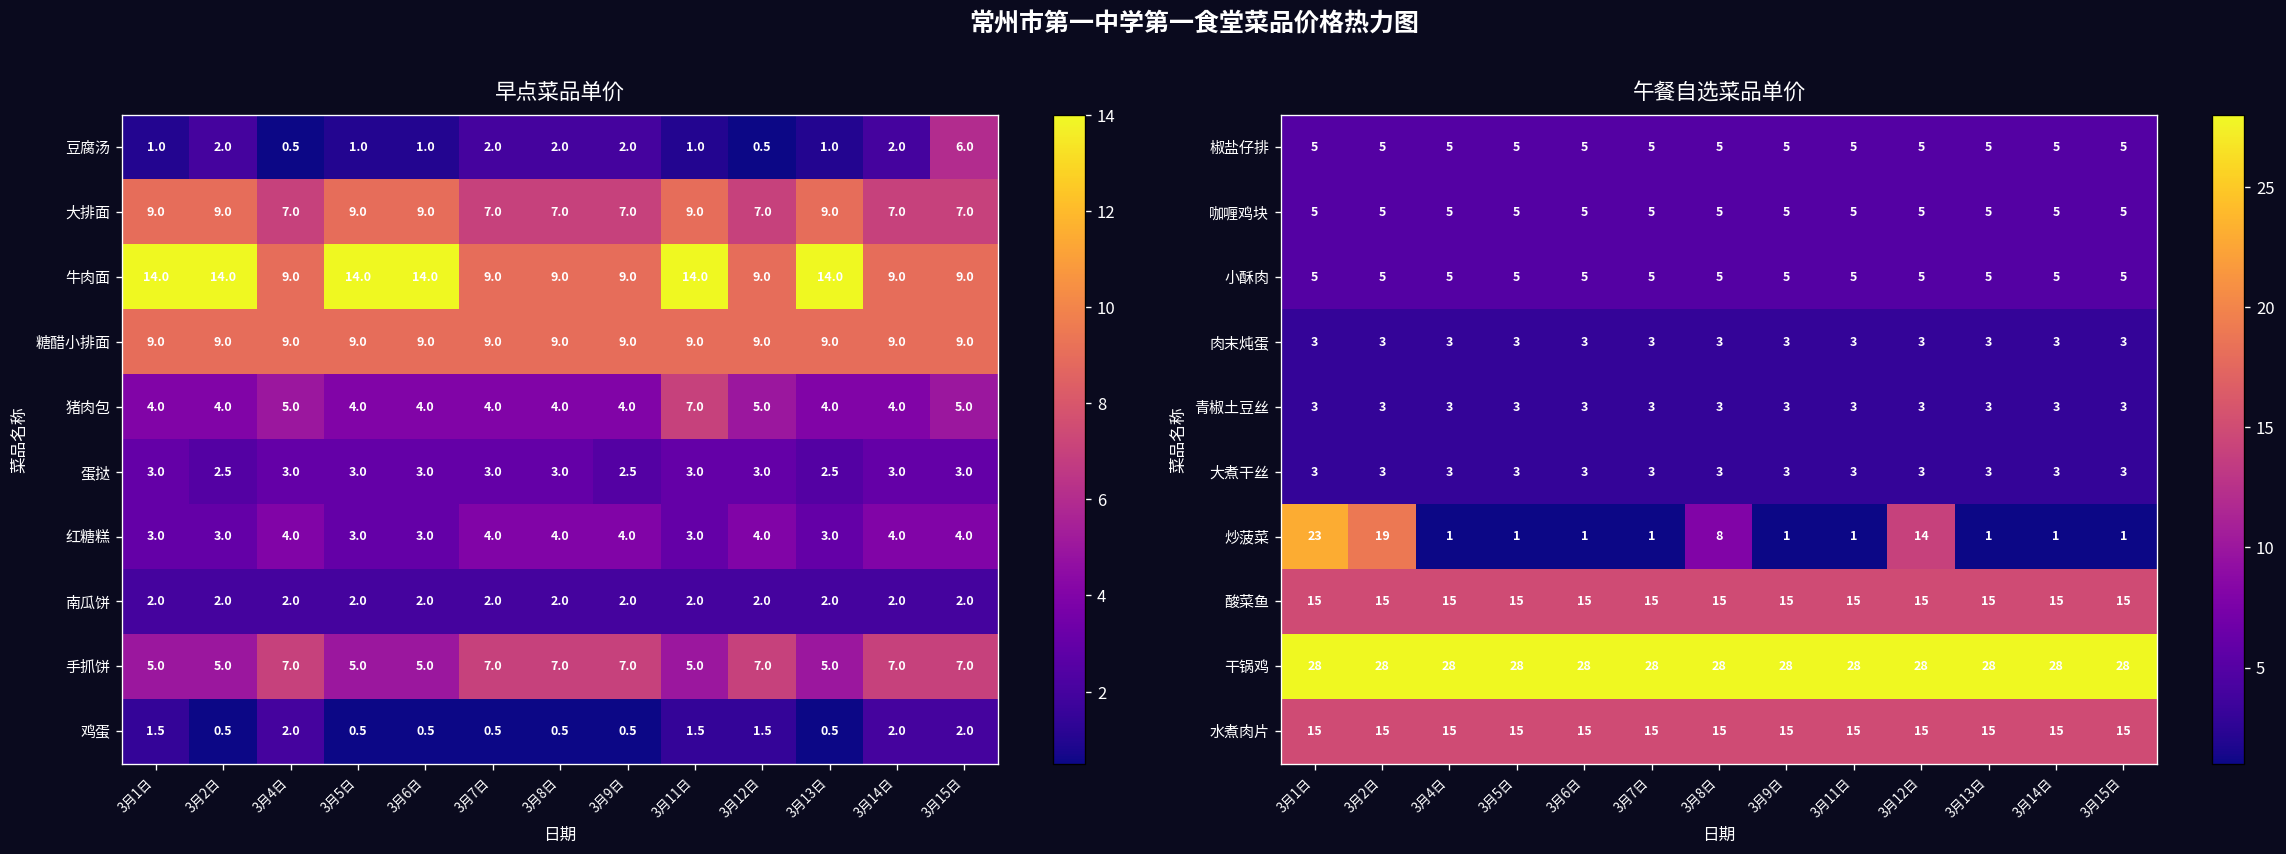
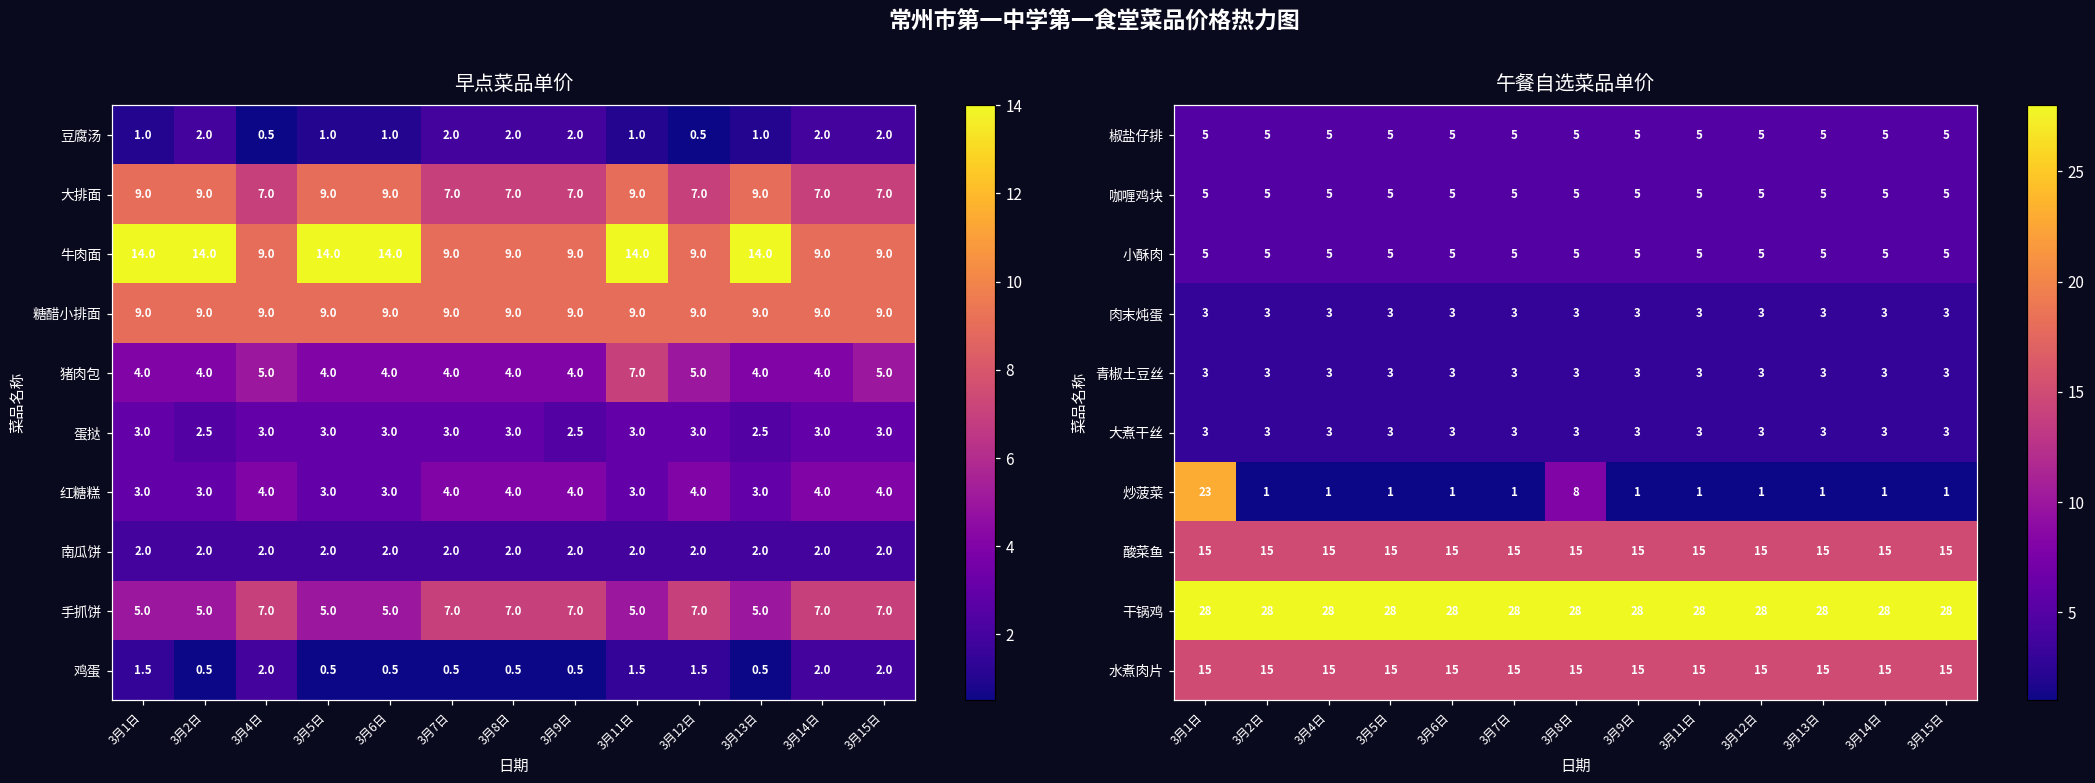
  {
    "早点菜品单价": {
      "豆腐汤": {
        "3月1日": 1.0,
        "3月2日": 2.0,
        "3月4日": 0.5,
        "3月5日": 1.0,
        "3月6日": 1.0,
        "3月7日": 2.0,
        "3月8日": 2.0,
        "3月9日": 2.0,
        "3月11日": 1.0,
        "3月12日": 0.5,
        "3月13日": 1.0,
        "3月14日": 2.0,
-       "3月15日": 6.0
+       "3月15日": 2.0
      }
    },
    "午餐自选菜品单价": {
      "炒菠菜": {
        "3月1日": 23,
-       "3月2日": 19,
+       "3月2日": 1,
        "3月4日": 1,
        "3月5日": 1,
        "3月6日": 1,
        "3月7日": 1,
        "3月8日": 8,
        "3月9日": 1,
        "3月11日": 1,
-       "3月12日": 14,
+       "3月12日": 1,
        "3月13日": 1,
        "3月14日": 1,
        "3月15日": 1
      }
    }
  }
